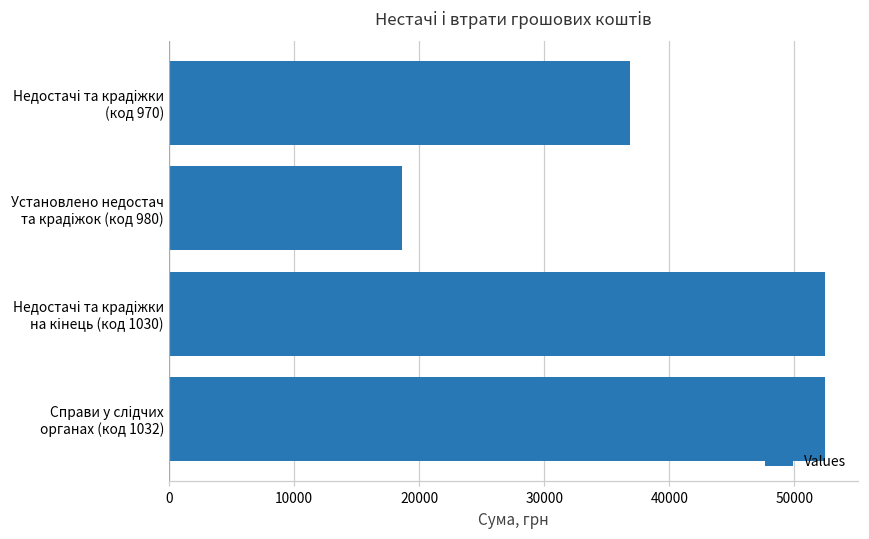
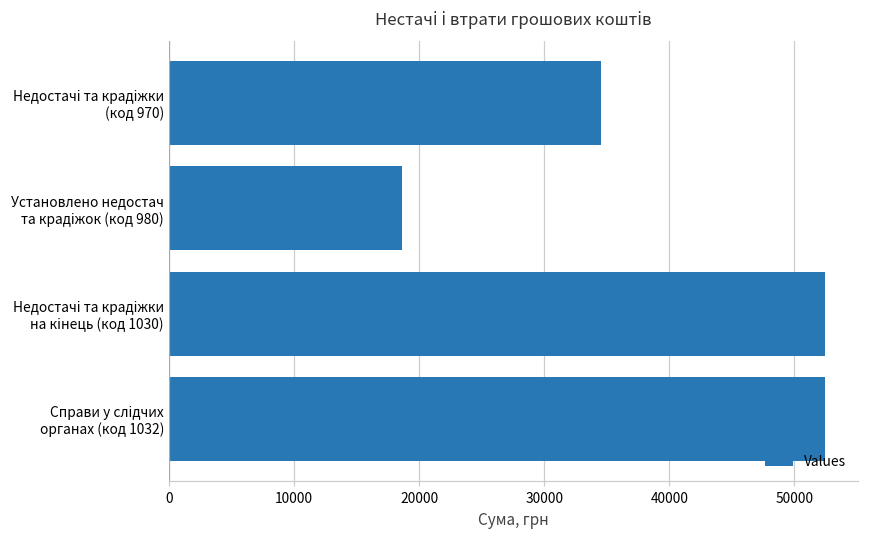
  {
-   "Недостачі та крадіжки (код 970)": 36800,
+   "Недостачі та крадіжки (код 970)": 34600,
    "Установлено недостач та крадіжок (код 980)": 18700,
    "Недостачі та крадіжки на кінець (код 1030)": 52500,
    "Справи у слідчих органах (код 1032)": 52500
  }
